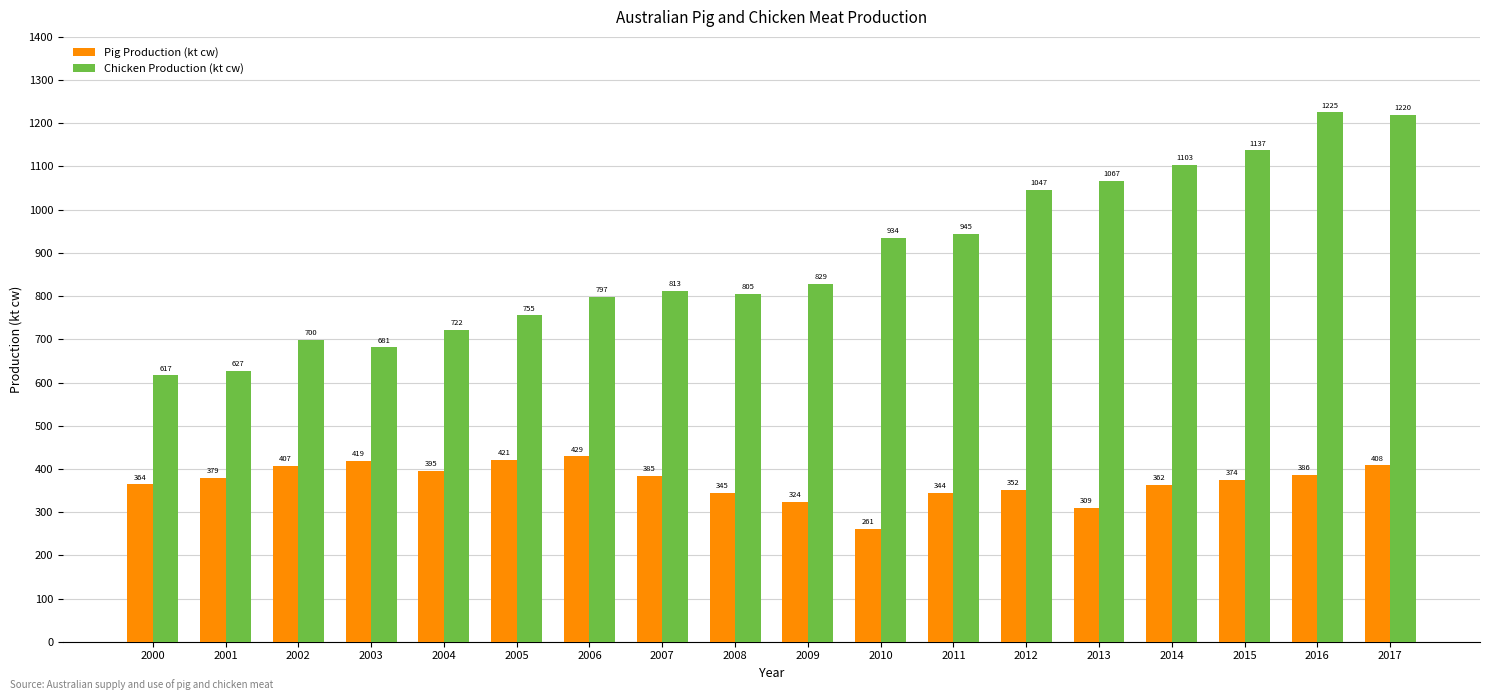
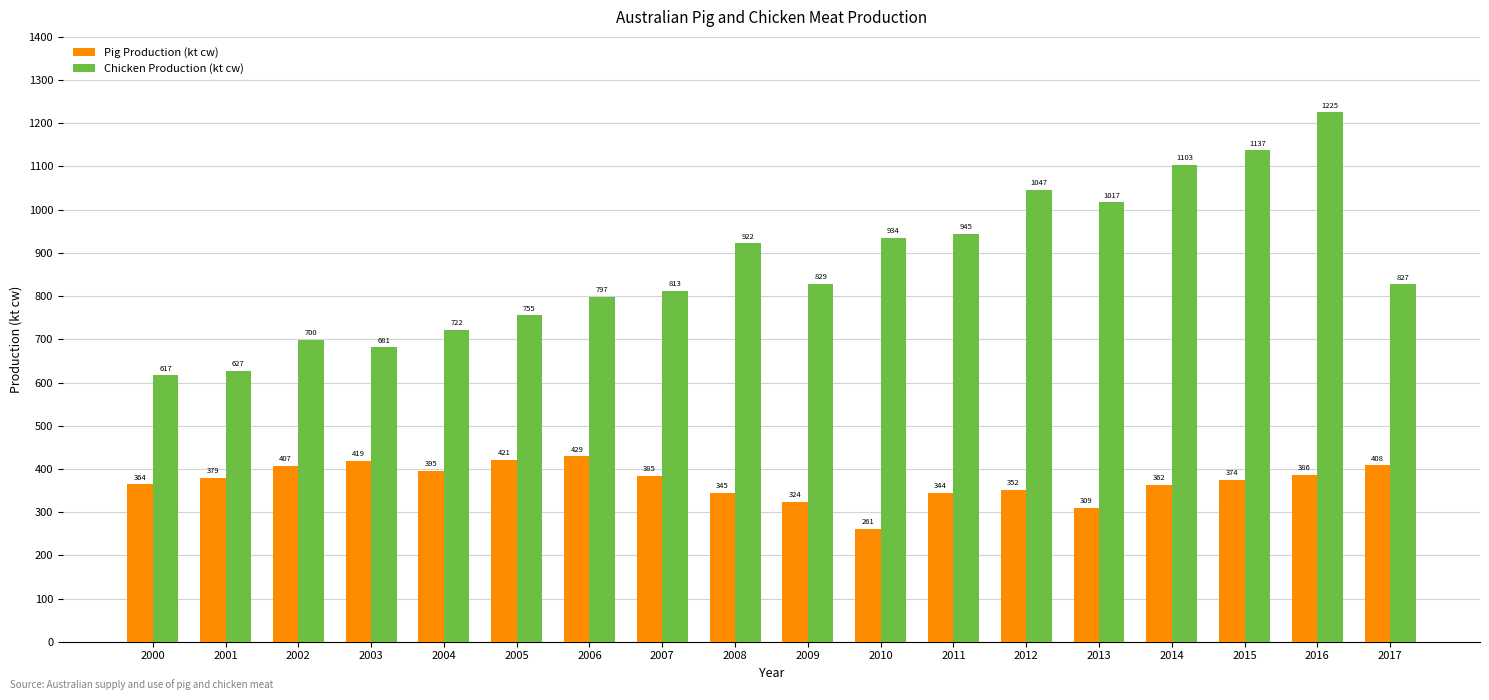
  {
    "Pig Production (kt cw)": {
      "2000": 364,
      "2001": 379,
      "2002": 407,
      "2003": 419,
      "2004": 395,
      "2005": 421,
      "2006": 429,
      "2007": 385,
      "2008": 345,
      "2009": 324,
      "2010": 261,
      "2011": 344,
      "2012": 352,
      "2013": 309,
      "2014": 362,
      "2015": 374,
      "2016": 386,
      "2017": 408
    },
    "Chicken Production (kt cw)": {
      "2000": 617,
      "2001": 627,
      "2002": 700,
      "2003": 681,
      "2004": 722,
      "2005": 755,
      "2006": 797,
      "2007": 813,
-     "2008": 805,
+     "2008": 922,
      "2009": 829,
      "2010": 934,
      "2011": 945,
      "2012": 1047,
-     "2013": 1067,
+     "2013": 1017,
      "2014": 1103,
      "2015": 1137,
      "2016": 1225,
-     "2017": 1220
+     "2017": 827
    }
  }
